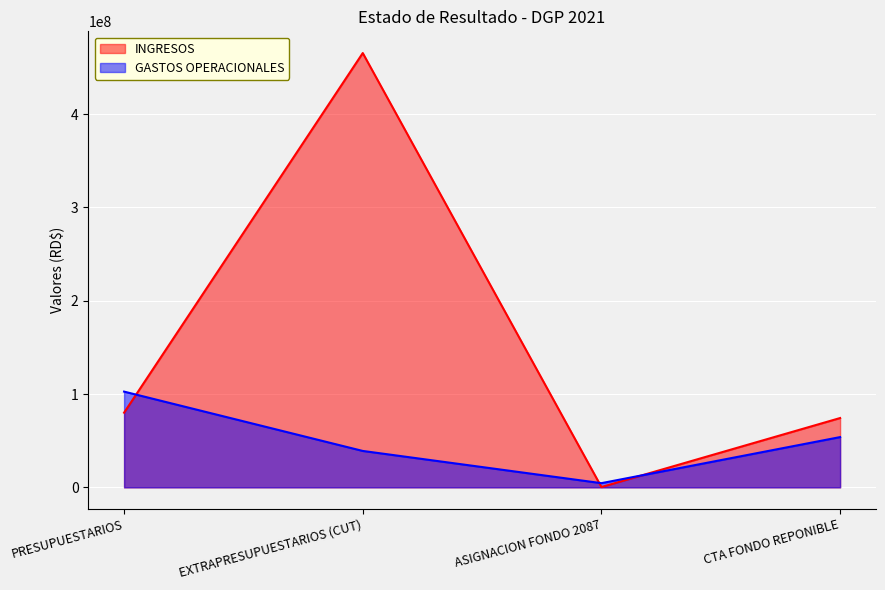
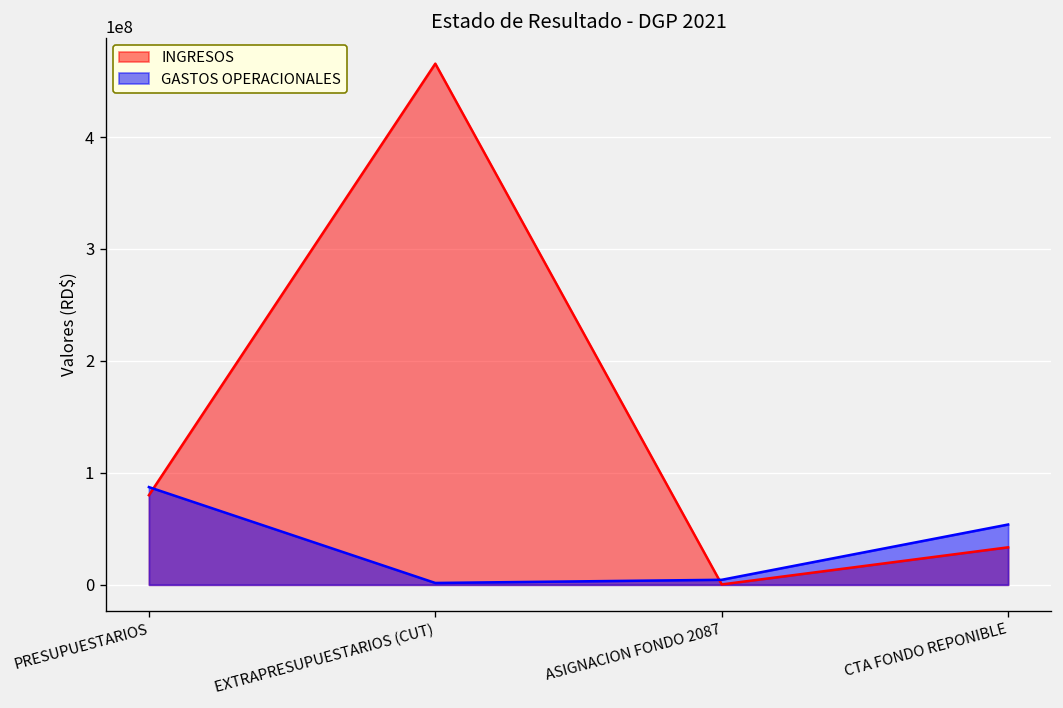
  {
    "INGRESOS": {
      "PRESUPUESTARIOS": 80000000,
      "EXTRAPRESUPUESTARIOS (CUT)": 470000000,
      "ASIGNACION FONDO 2087": 0,
-     "CTA FONDO REPONIBLE": 70000000
+     "CTA FONDO REPONIBLE": 30000000
    },
    "GASTOS OPERACIONALES": {
-     "PRESUPUESTARIOS": 100000000,
-     "EXTRAPRESUPUESTARIOS (CUT)": 40000000,
+     "PRESUPUESTARIOS": 90000000,
+     "EXTRAPRESUPUESTARIOS (CUT)": 0,
      "ASIGNACION FONDO 2087": 0,
      "CTA FONDO REPONIBLE": 50000000
    }
  }
